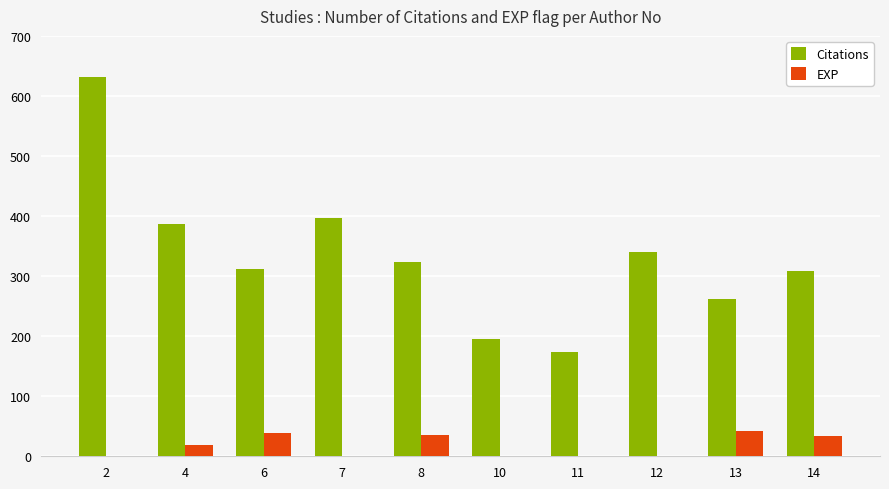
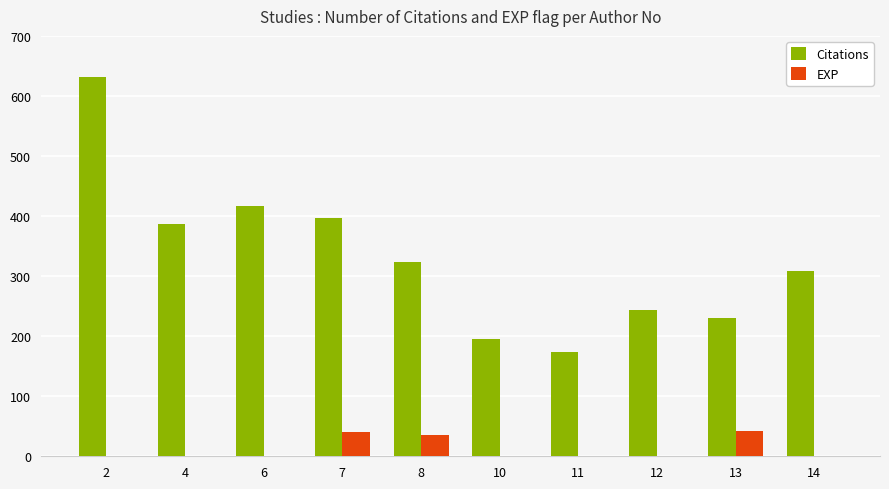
  {
    "Citations": {
      "2": 630,
      "4": 390,
-     "6": 310,
+     "6": 420,
      "7": 400,
      "8": 320,
      "10": 200,
      "11": 170,
-     "12": 340,
-     "13": 260,
+     "12": 240,
+     "13": 230,
      "14": 310
    },
    "EXP": {
      "2": 0,
-     "4": 20,
-     "6": 40,
-     "7": 0,
+     "4": 0,
+     "6": 0,
+     "7": 40,
      "8": 40,
      "10": 0,
      "11": 0,
      "12": 0,
      "13": 40,
-     "14": 30
+     "14": 0
    }
  }
